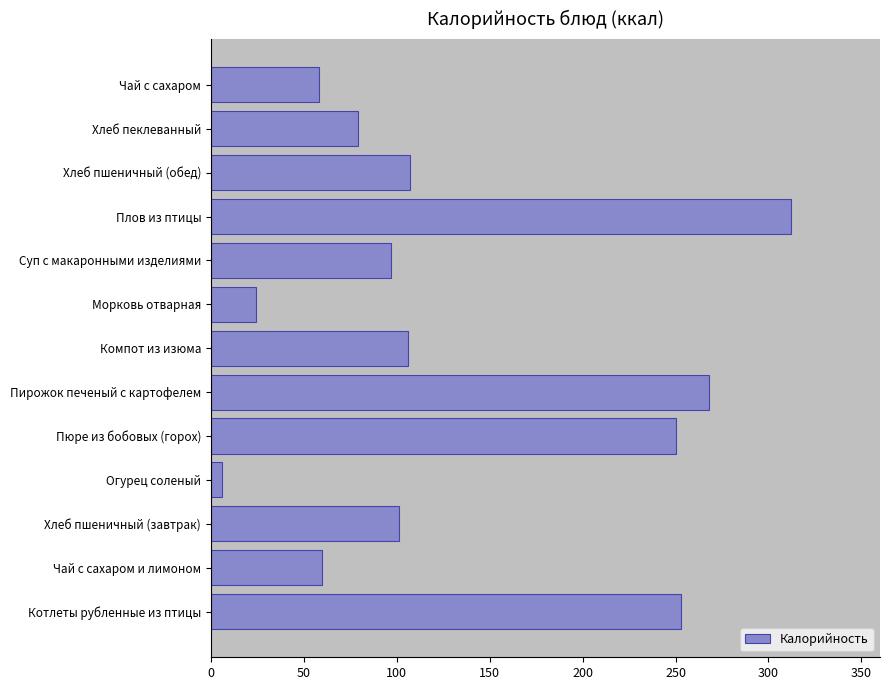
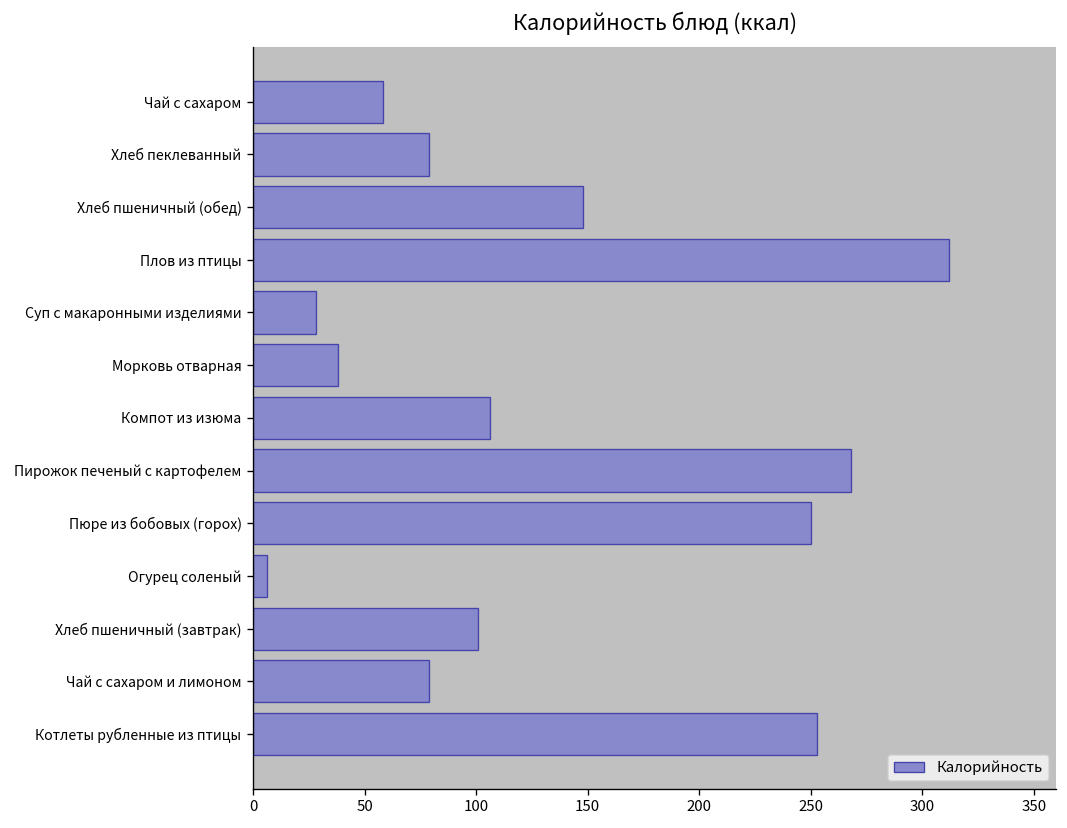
  {
    "Чай с сахаром": 58,
    "Хлеб пеклеванный": 79,
-   "Хлеб пшеничный (обед)": 107,
+   "Хлеб пшеничный (обед)": 148,
    "Плов из птицы": 312,
-   "Суп с макаронными изделиями": 97,
-   "Морковь отварная": 24,
+   "Суп с макаронными изделиями": 28,
+   "Морковь отварная": 38,
    "Компот из изюма": 106,
    "Пирожок печеный с картофелем": 268,
    "Пюре из бобовых (горох)": 250,
    "Огурец соленый": 6,
    "Хлеб пшеничный (завтрак)": 101,
-   "Чай с сахаром и лимоном": 60,
+   "Чай с сахаром и лимоном": 79,
    "Котлеты рубленные из птицы": 253
  }
